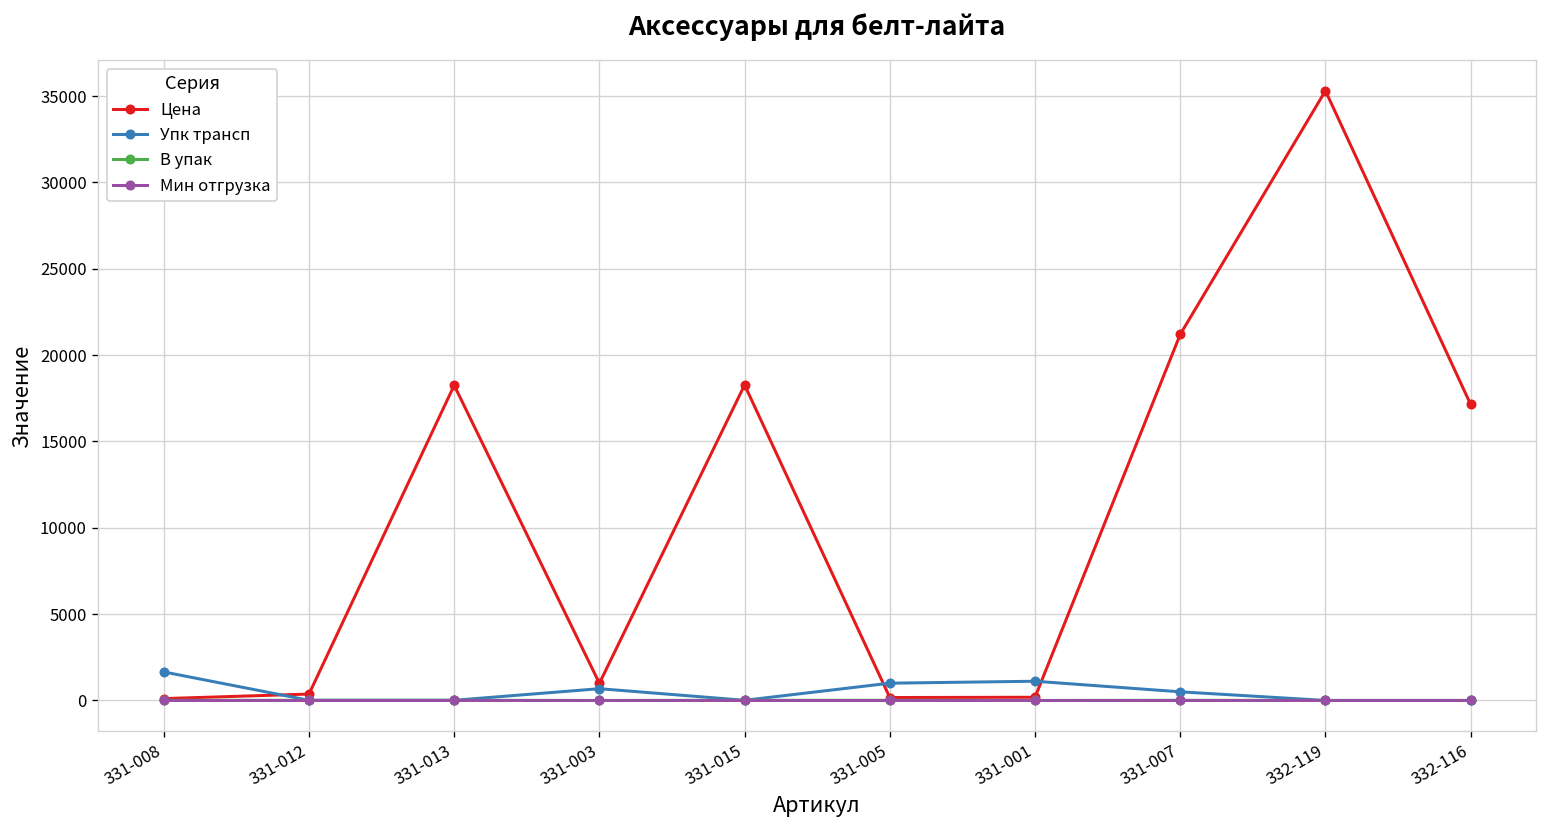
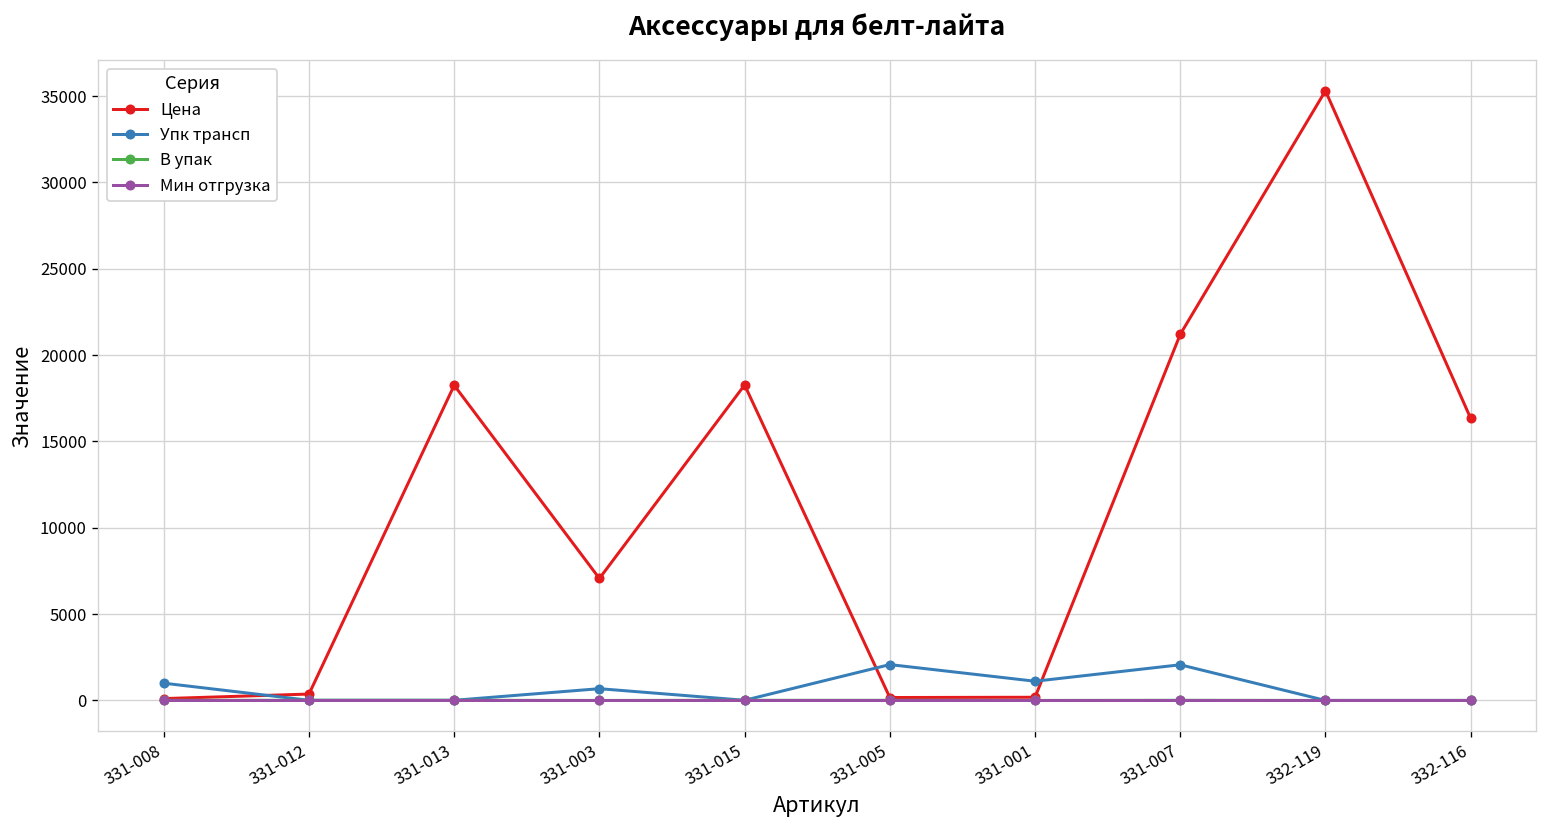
  {
    "Цена": {
      "331-012": 400,
      "331-013": 18300,
-     "331-003": 1000,
+     "331-003": 7100,
      "331-015": 18300,
      "331-001": 200,
      "331-007": 21200,
      "332-119": 35300,
-     "332-116": 17100
+     "332-116": 16300
    },
    "Упк трансп": {
-     "331-008": 1700,
+     "331-008": 1000,
      "331-003": 700,
-     "331-005": 1000,
+     "331-005": 2100,
      "331-001": 1100,
-     "331-007": 500
+     "331-007": 2100
    },
    "Мин отгрузка": {
      "331-003": 0,
      "331-001": 0,
      "331-007": 0
    }
  }
